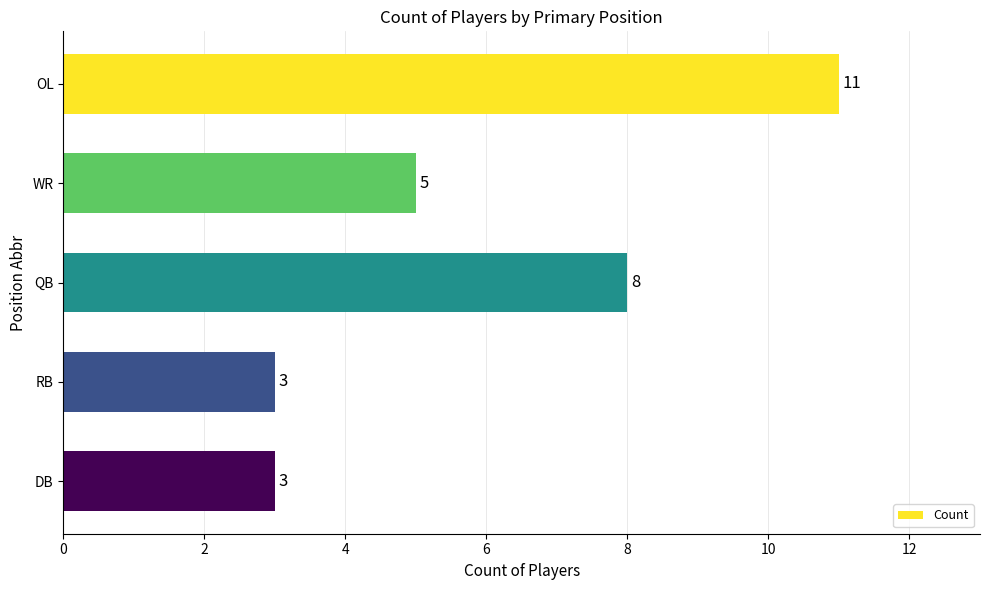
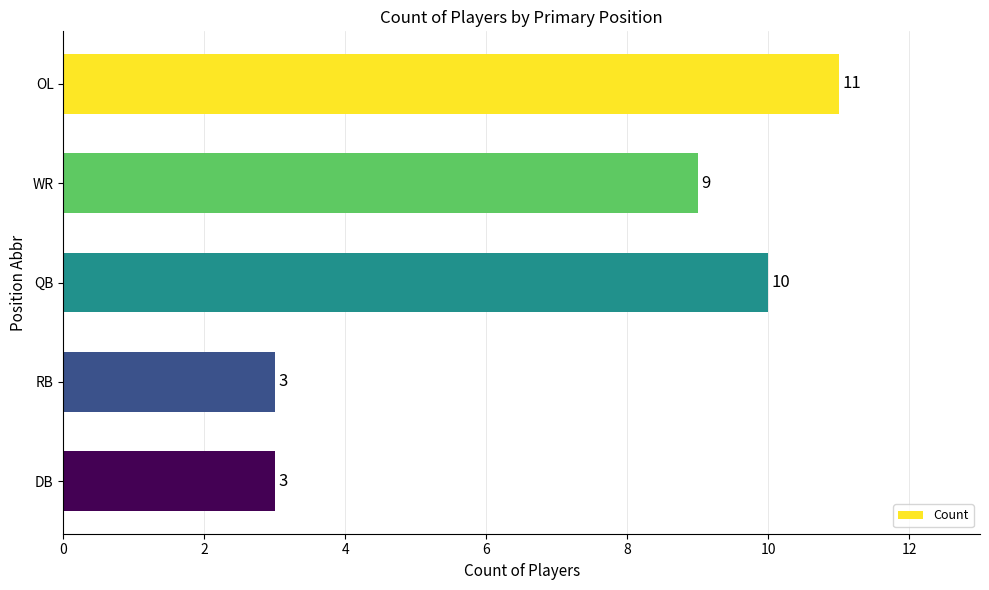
  {
    "OL": 11,
-   "WR": 5,
-   "QB": 8,
+   "WR": 9,
+   "QB": 10,
    "RB": 3,
    "DB": 3
  }
